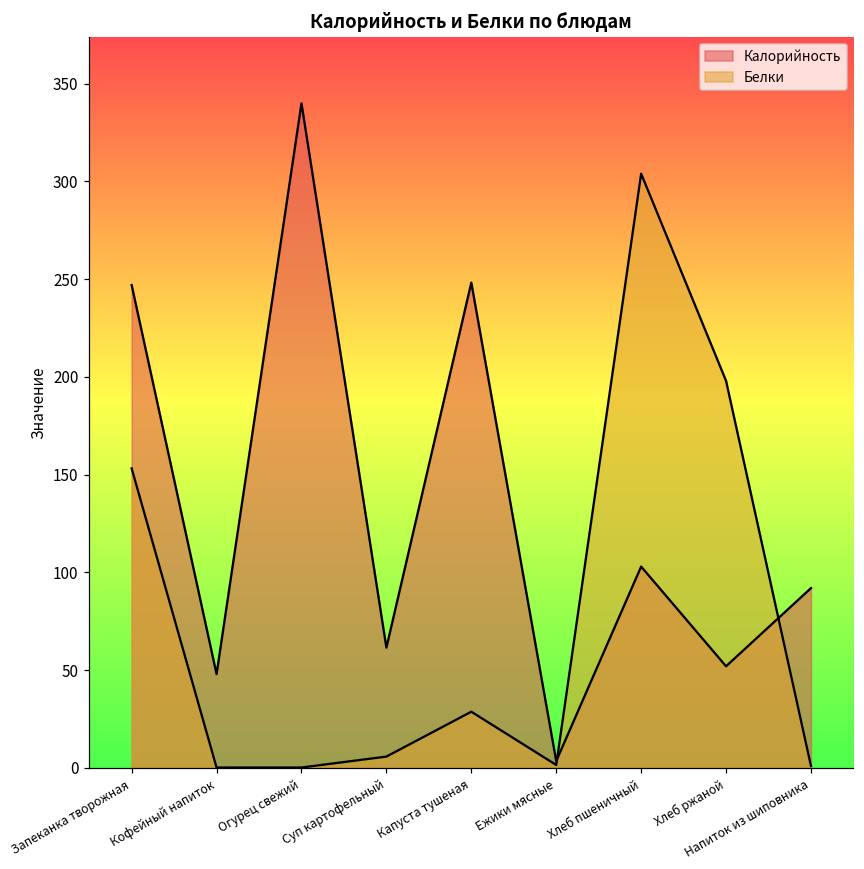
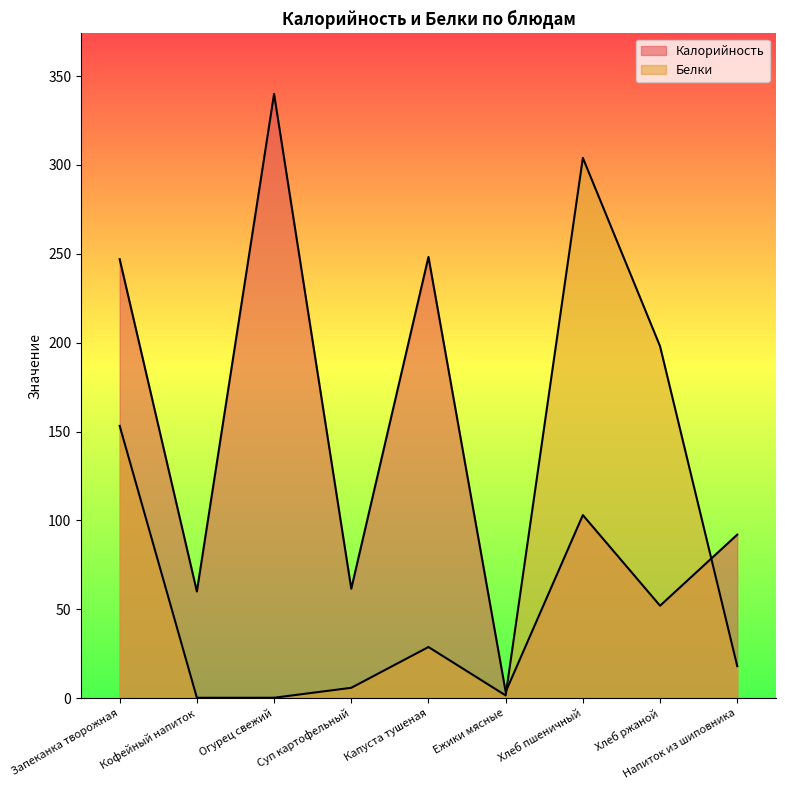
  {
    "Калорийность": {
      "Запеканка творожная": 247,
-     "Кофейный напиток": 48,
+     "Кофейный напиток": 60,
      "Огурец свежий": 340,
      "Суп картофельный": 62,
      "Капуста тушеная": 248,
      "Ежики мясные": 4,
      "Хлеб пшеничный": 103,
      "Хлеб ржаной": 52,
      "Напиток из шиповника": 92
    },
    "Белки": {
      "Запеканка творожная": 153,
      "Кофейный напиток": 0,
      "Огурец свежий": 0,
      "Суп картофельный": 6,
      "Капуста тушеная": 29,
      "Ежики мясные": 2,
      "Хлеб пшеничный": 304,
      "Хлеб ржаной": 198,
-     "Напиток из шиповника": 1
+     "Напиток из шиповника": 18
    }
  }
